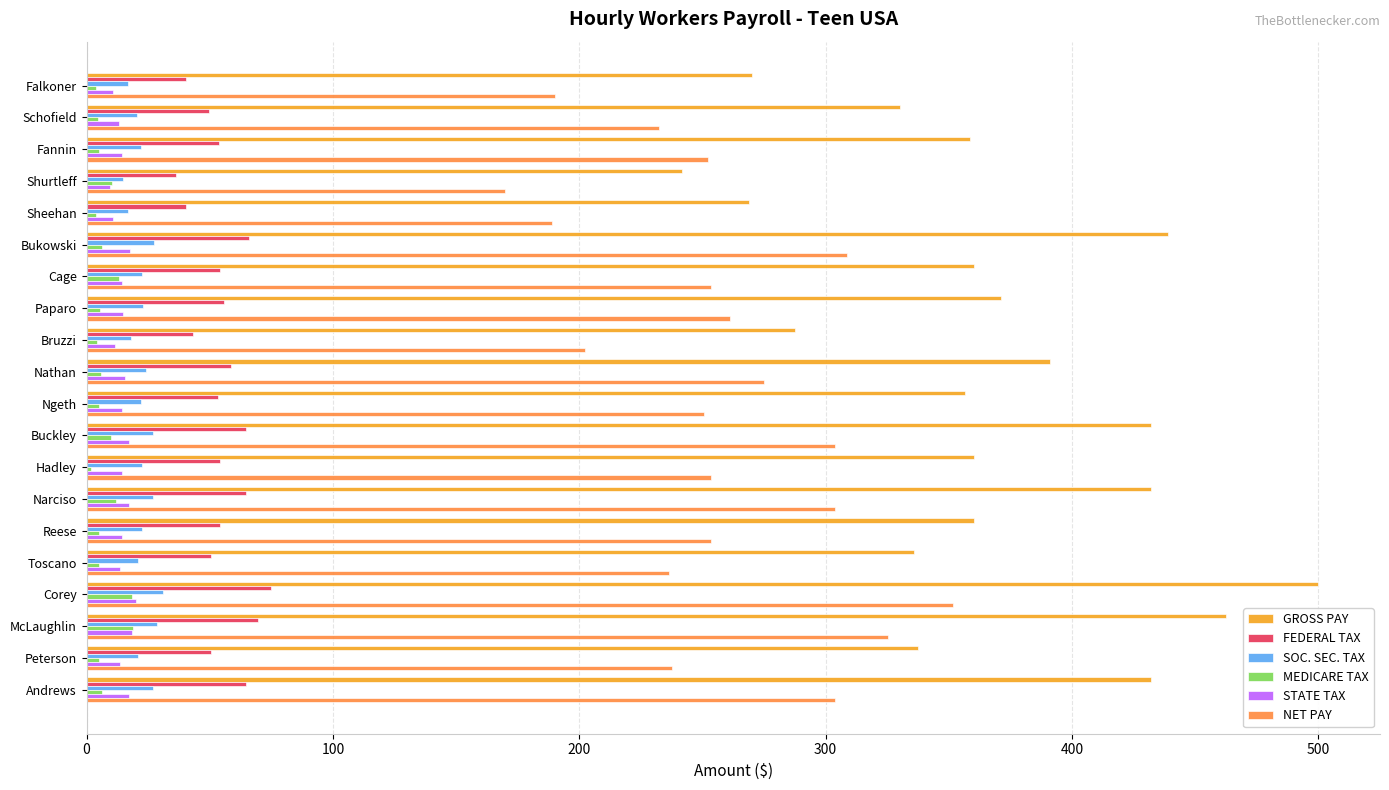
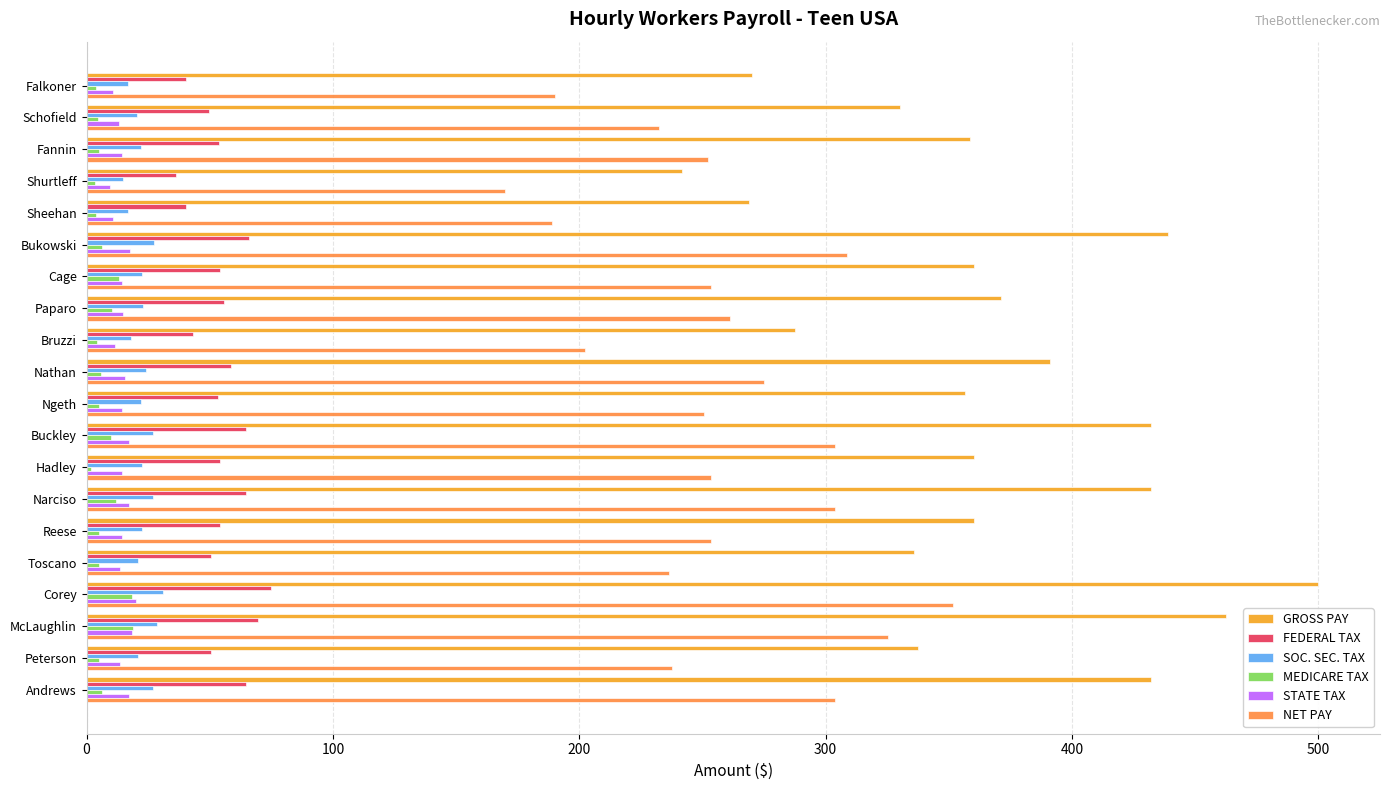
  {
    "FEDERAL TAX": {
      "Falkoner": 41,
      "Schofield": 50,
      "Fannin": 54,
      "Shurtleff": 36,
      "Sheehan": 40,
      "Bukowski": 66,
      "Cage": 54,
      "Paparo": 56,
      "Bruzzi": 43,
      "Nathan": 59,
      "Ngeth": 53,
      "Buckley": 65,
      "Hadley": 54,
      "Narciso": 65,
      "Reese": 54,
      "Toscano": 50,
      "Corey": 75,
      "McLaughlin": 69,
      "Peterson": 51,
      "Andrews": 65
    },
    "SOC. SEC. TAX": {
      "Falkoner": 17,
      "Schofield": 20,
      "Fannin": 22,
      "Shurtleff": 15,
      "Sheehan": 17,
      "Bukowski": 27,
      "Cage": 22,
      "Paparo": 23,
      "Bruzzi": 18,
      "Nathan": 24,
      "Ngeth": 22,
      "Buckley": 27,
      "Hadley": 22,
      "Narciso": 27,
      "Reese": 22,
      "Toscano": 21,
      "Corey": 31,
      "McLaughlin": 29,
      "Peterson": 21,
      "Andrews": 27
    },
    "MEDICARE TAX": {
      "Falkoner": 4,
      "Schofield": 5,
      "Fannin": 5,
-     "Shurtleff": 10,
+     "Shurtleff": 4,
      "Sheehan": 4,
      "Bukowski": 6,
      "Cage": 13,
-     "Paparo": 5,
+     "Paparo": 10,
      "Bruzzi": 4,
      "Nathan": 6,
      "Ngeth": 5,
      "Buckley": 10,
      "Hadley": 2,
      "Narciso": 12,
      "Reese": 5,
      "Toscano": 5,
      "Corey": 19,
      "McLaughlin": 19,
      "Peterson": 5,
      "Andrews": 6
    },
    "STATE TAX": {
      "Falkoner": 11,
      "Schofield": 13,
      "Fannin": 14,
      "Shurtleff": 10,
      "Sheehan": 11,
      "Bukowski": 18,
      "Cage": 14,
      "Paparo": 15,
      "Bruzzi": 12,
      "Nathan": 16,
      "Ngeth": 14,
      "Buckley": 17,
      "Hadley": 14,
      "Narciso": 17,
      "Reese": 14,
      "Toscano": 13,
      "Corey": 20,
      "McLaughlin": 19,
      "Peterson": 14,
      "Andrews": 17
    }
  }
